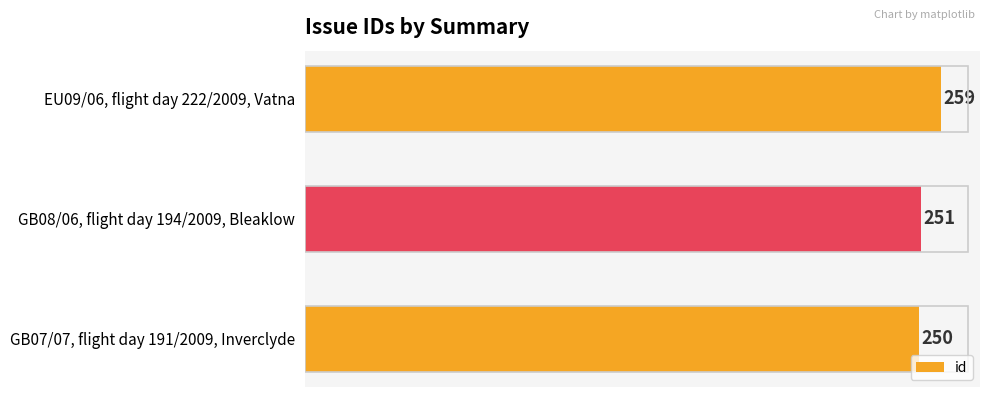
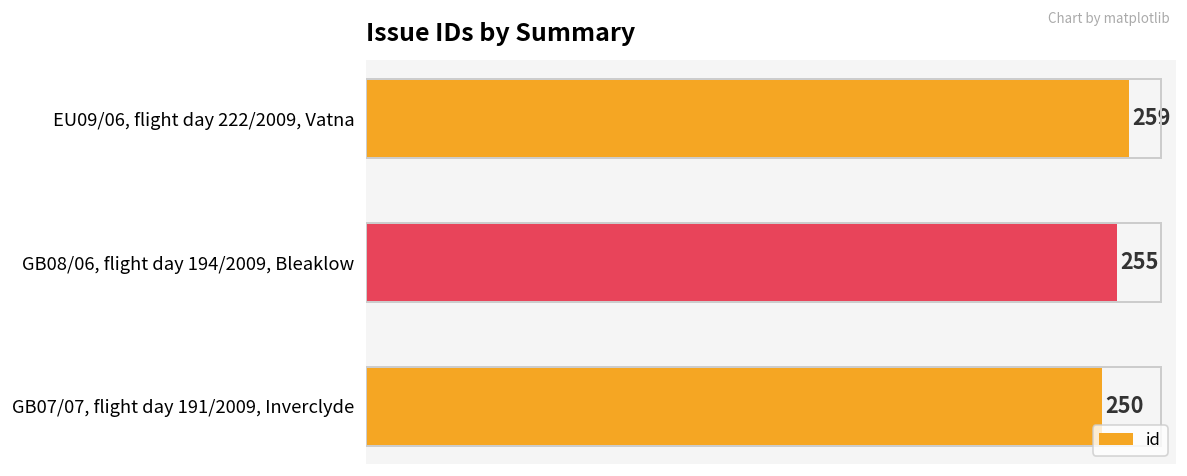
  {
    "EU09/06, flight day 222/2009, Vatna": 259,
-   "GB08/06, flight day 194/2009, Bleaklow": 251,
+   "GB08/06, flight day 194/2009, Bleaklow": 255,
    "GB07/07, flight day 191/2009, Inverclyde": 250
  }
